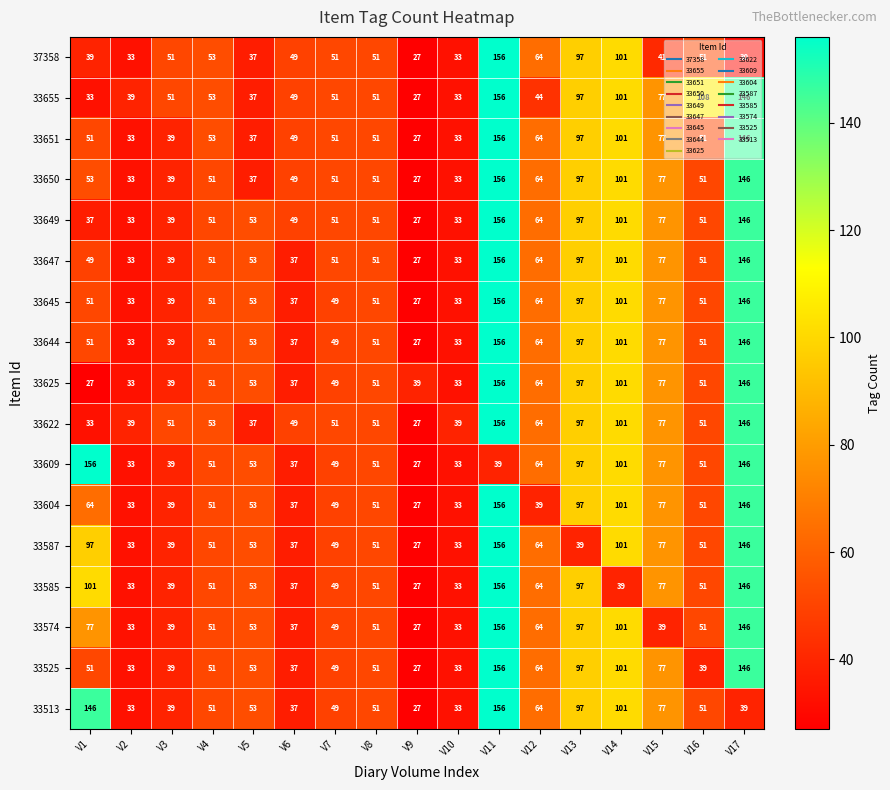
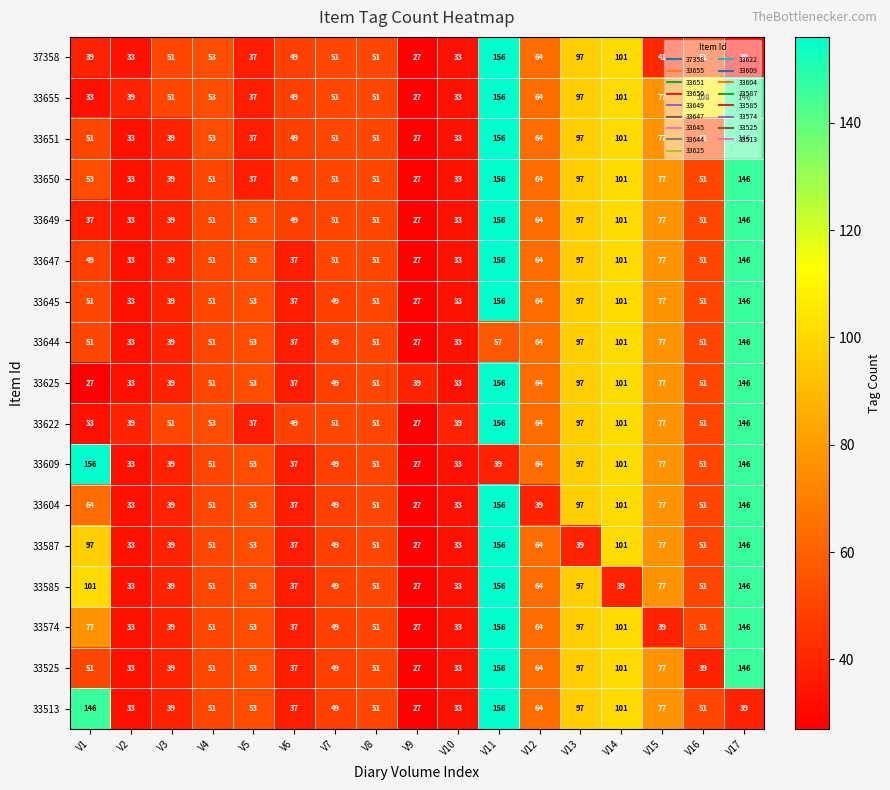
  {
    "33655": {
      "V1": 33,
      "V2": 39,
      "V3": 51,
      "V4": 53,
      "V5": 37,
      "V6": 49,
      "V7": 51,
      "V8": 51,
      "V9": 27,
      "V10": 33,
      "V11": 156,
-     "V12": 44,
+     "V12": 64,
      "V13": 97,
      "V14": 101
    },
    "33644": {
      "V1": 51,
      "V2": 33,
      "V3": 39,
      "V4": 51,
      "V5": 53,
      "V6": 37,
      "V7": 49,
      "V8": 51,
      "V9": 27,
      "V10": 33,
-     "V11": 156,
+     "V11": 57,
      "V12": 64,
      "V13": 97,
      "V14": 101,
      "V15": 77,
      "V16": 51,
      "V17": 146
    }
  }
